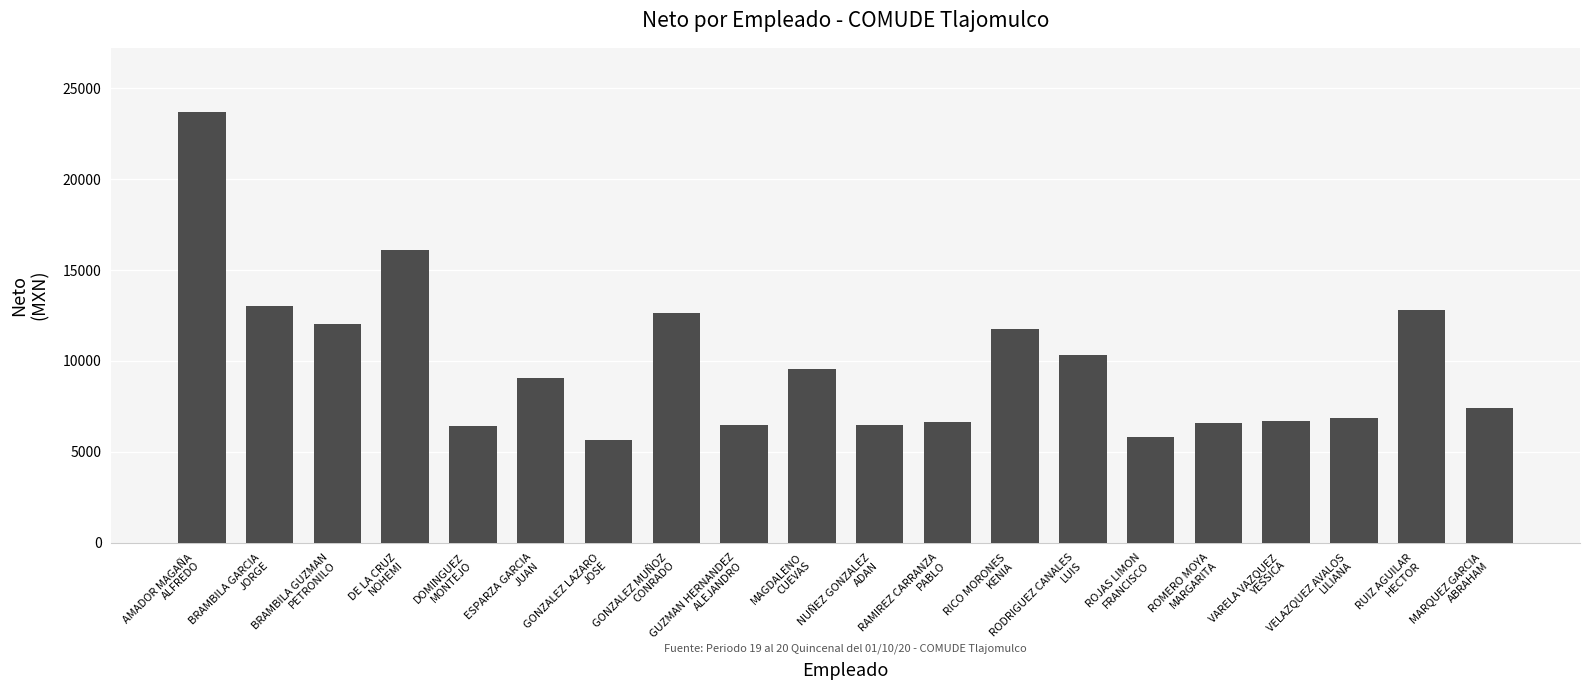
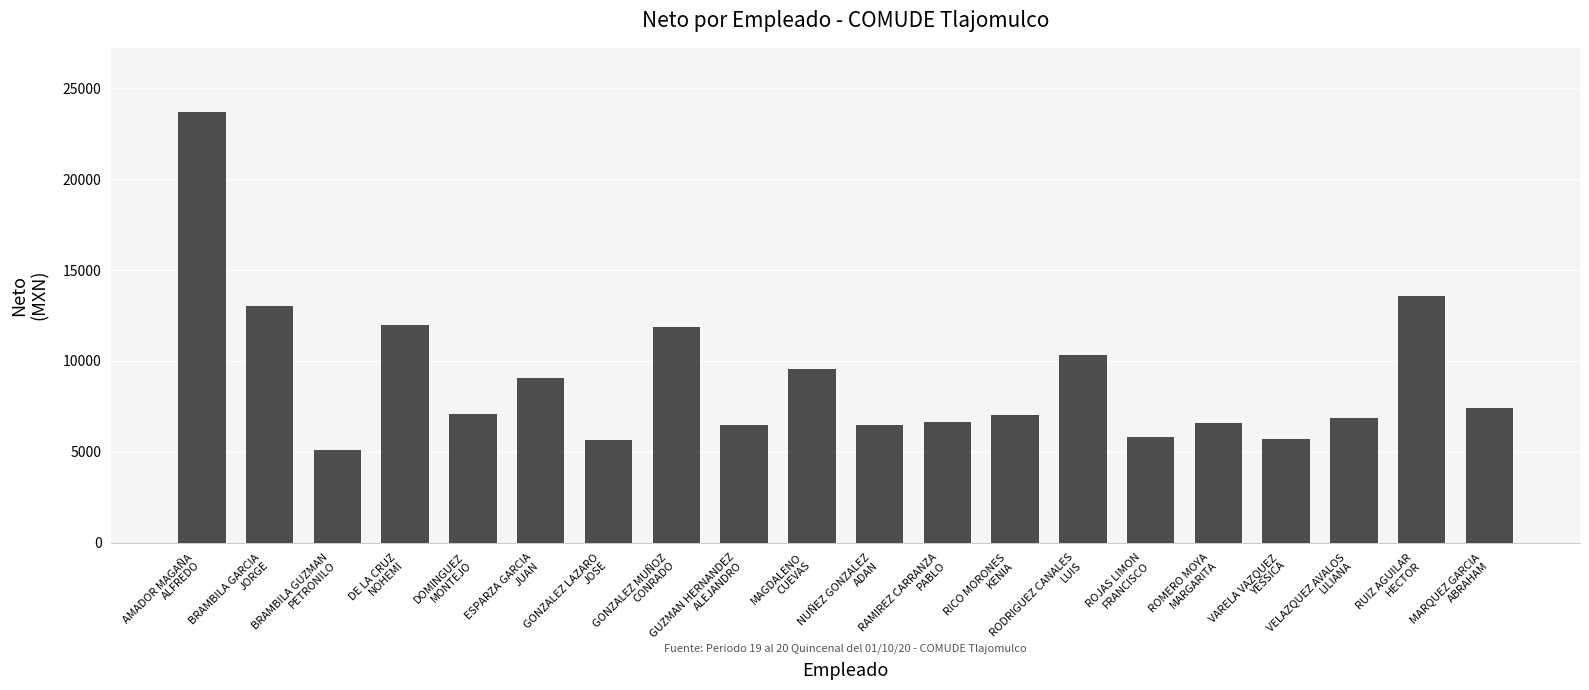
  {
    "AMADOR MAGAÑA ALFREDO": 23700,
    "BRAMBILA GARCIA JORGE": 13000,
-   "BRAMBILA GUZMAN PETRONILO": 12000,
-   "DE LA CRUZ NOHEMI": 16100,
-   "DOMINGUEZ MONTEJO": 6400,
+   "BRAMBILA GUZMAN PETRONILO": 5100,
+   "DE LA CRUZ NOHEMI": 12000,
+   "DOMINGUEZ MONTEJO": 7100,
    "ESPARZA GARCIA JUAN": 9100,
    "GONZALEZ LAZARO JOSE": 5600,
-   "GONZALEZ MUÑOZ CONRADO": 12600,
+   "GONZALEZ MUÑOZ CONRADO": 11900,
    "GUZMAN HERNANDEZ ALEJANDRO": 6400,
    "MAGDALENO CUEVAS": 9500,
    "NUÑEZ GONZALEZ ADAN": 6400,
    "RAMIREZ CARRANZA PABLO": 6600,
-   "RICO MORONES KENIA": 11700,
+   "RICO MORONES KENIA": 7000,
    "RODRIGUEZ CANALES LUIS": 10300,
    "ROJAS LIMON FRANCISCO": 5800,
    "ROMERO MOYA MARGARITA": 6600,
-   "VARELA VAZQUEZ YESSICA": 6700,
+   "VARELA VAZQUEZ YESSICA": 5700,
    "VELAZQUEZ AVALOS LILIANA": 6800,
-   "RUIZ AGUILAR HECTOR": 12800,
+   "RUIZ AGUILAR HECTOR": 13500,
    "MARQUEZ GARCIA ABRAHAM": 7400
  }
